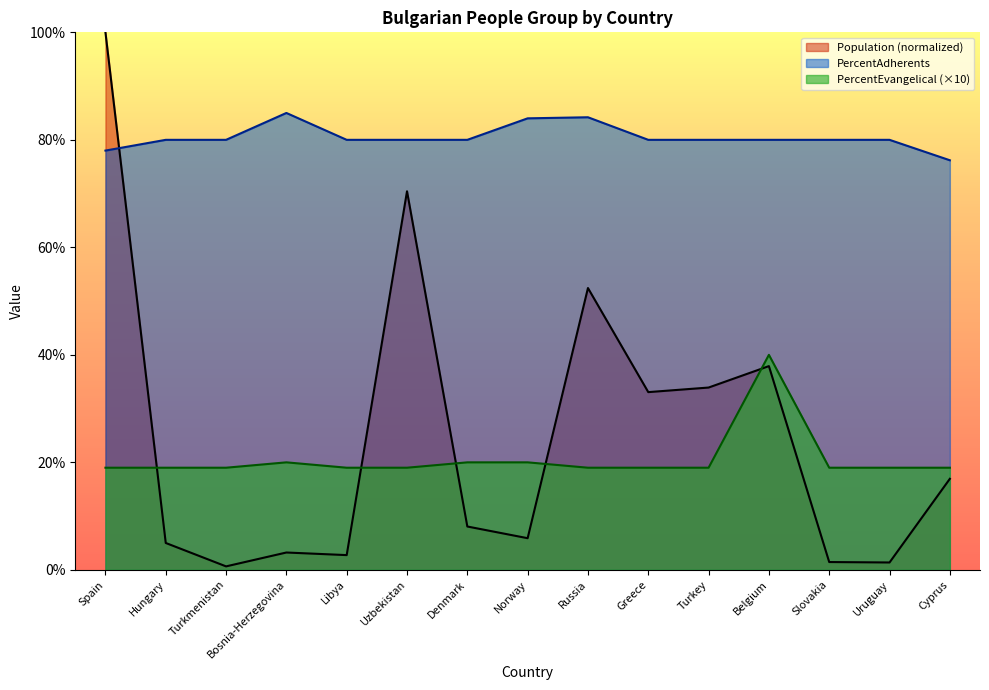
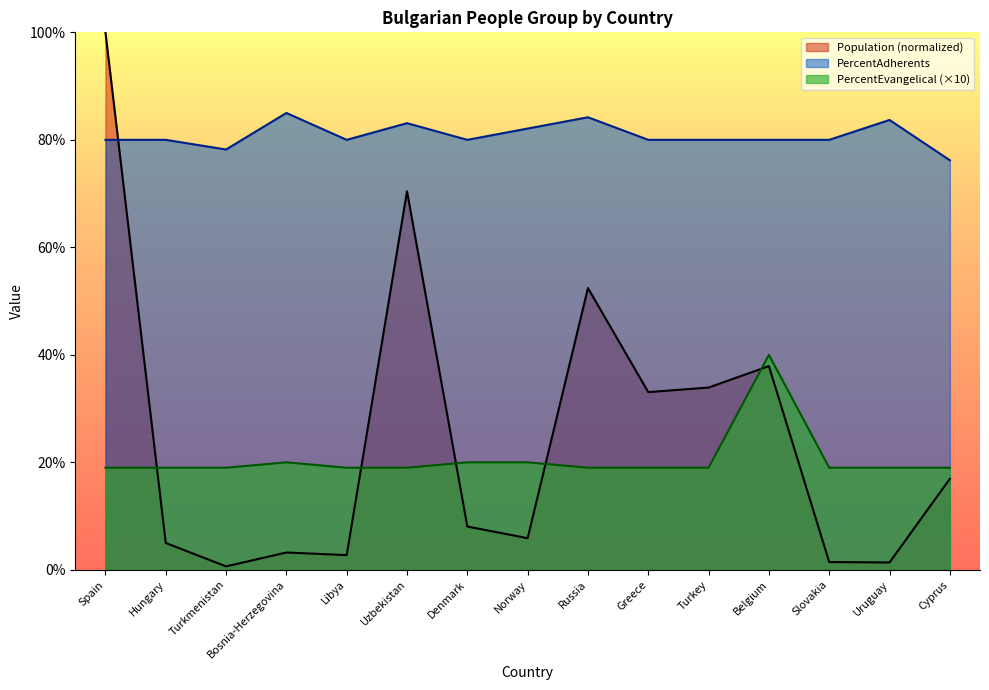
  {
    "Population (normalized)": {
      "Spain": "100%",
      "Hungary": "5%",
      "Turkmenistan": "1%",
      "Bosnia-Herzegovina": "3%",
      "Libya": "3%",
      "Uzbekistan": "70%",
      "Denmark": "8%",
      "Norway": "6%",
      "Russia": "52%",
      "Greece": "33%",
      "Turkey": "34%",
      "Belgium": "38%",
      "Slovakia": "1%",
      "Uruguay": "1%",
      "Cyprus": "17%"
    },
    "PercentAdherents": {
-     "Spain": "78%",
+     "Spain": "80%",
      "Hungary": "80%",
-     "Turkmenistan": "80%",
+     "Turkmenistan": "78%",
      "Bosnia-Herzegovina": "85%",
      "Libya": "80%",
-     "Uzbekistan": "80%",
+     "Uzbekistan": "83%",
      "Denmark": "80%",
-     "Norway": "84%",
+     "Norway": "82%",
      "Russia": "84%",
      "Greece": "80%",
      "Turkey": "80%",
      "Belgium": "80%",
      "Slovakia": "80%",
-     "Uruguay": "80%",
+     "Uruguay": "84%",
      "Cyprus": "76%"
    },
    "PercentEvangelical (×10)": {
      "Spain": "19%",
      "Hungary": "19%",
      "Turkmenistan": "19%",
      "Bosnia-Herzegovina": "20%",
      "Libya": "19%",
      "Uzbekistan": "19%",
      "Denmark": "20%",
      "Norway": "20%",
      "Russia": "19%",
      "Greece": "19%",
      "Turkey": "19%",
      "Belgium": "40%",
      "Slovakia": "19%",
      "Uruguay": "19%",
      "Cyprus": "19%"
    }
  }
